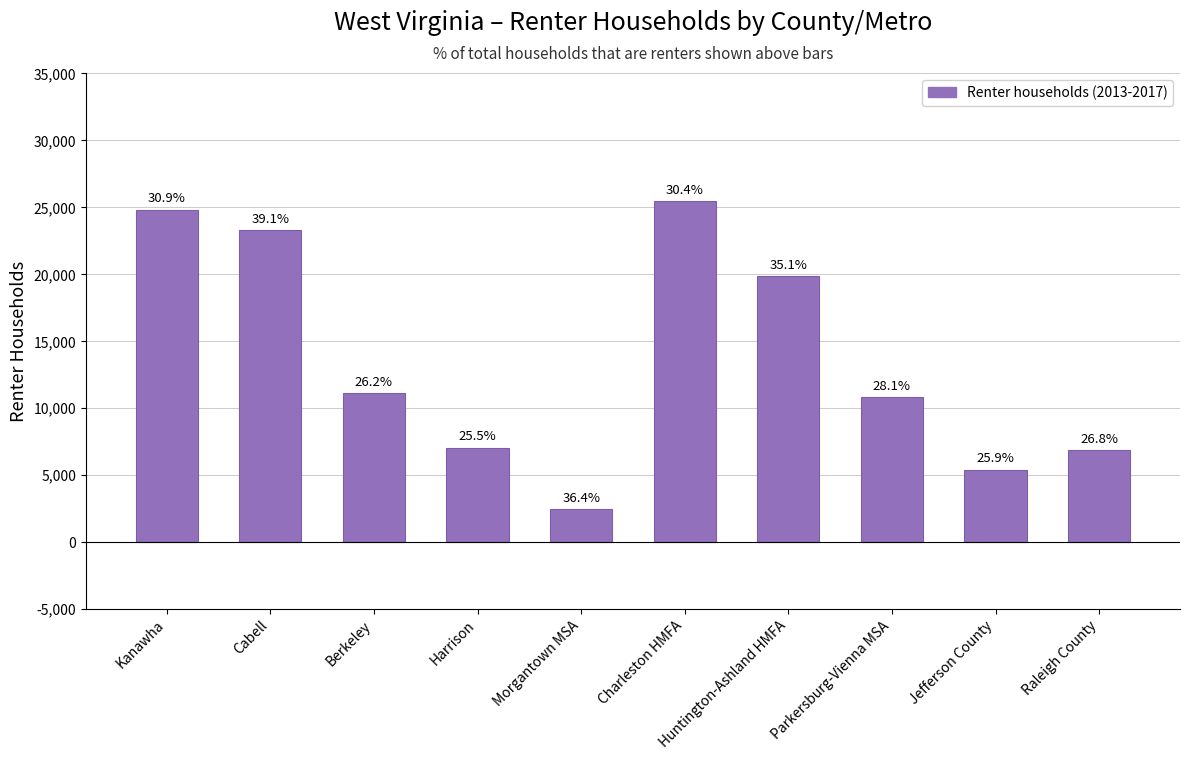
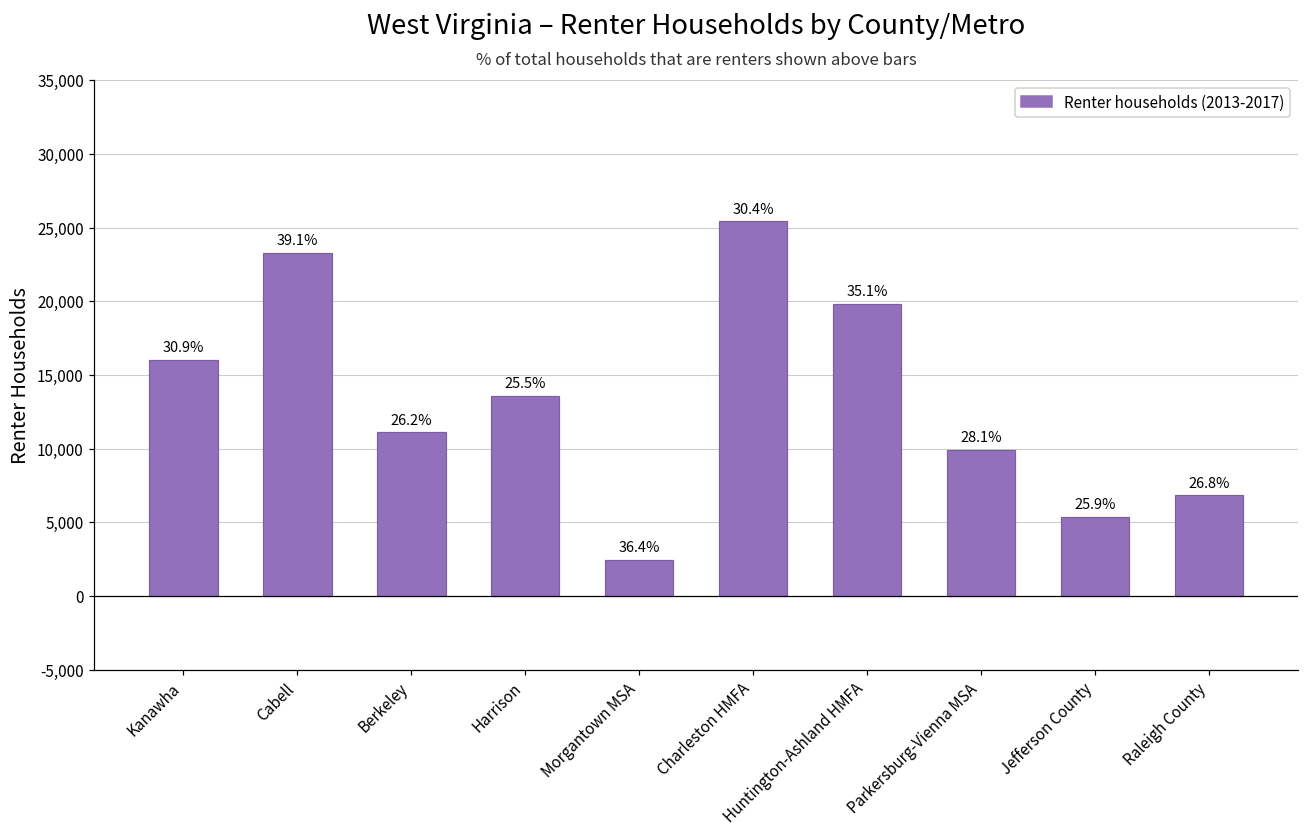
  {
-   "Kanawha": "24,800",
-   "Harrison": "7,000",
-   "Parkersburg-Vienna MSA": "10,800"
+   "Kanawha": "16,000",
+   "Harrison": "13,600",
+   "Parkersburg-Vienna MSA": "9,900"
  }
